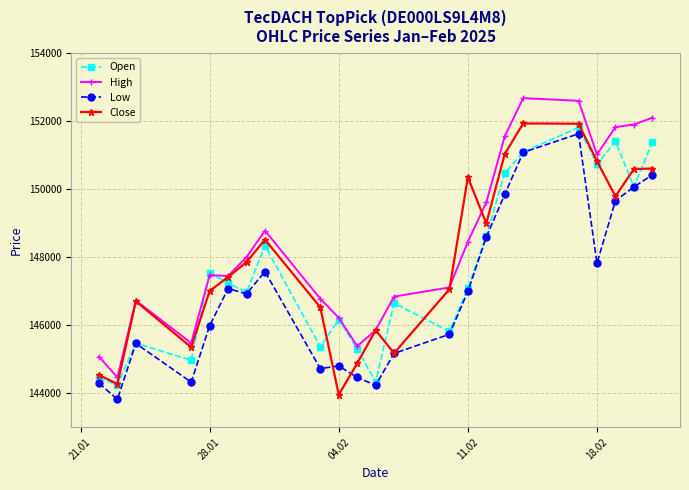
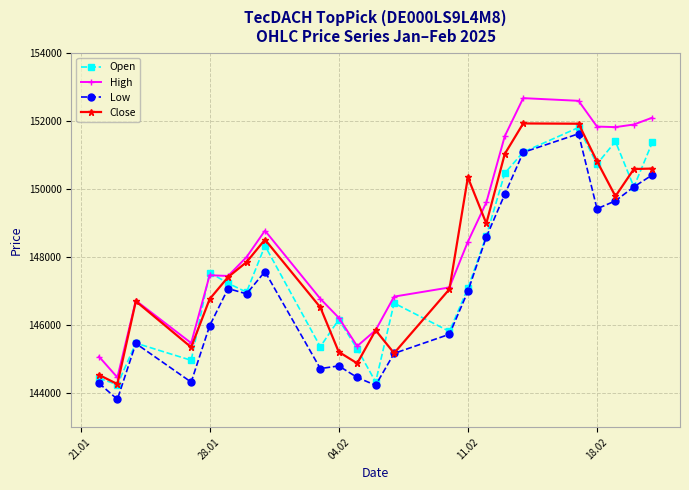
  {
    "Open": {
      "28.01": 147500,
      "11.02": 147100,
      "18.02": 150700
    },
    "High": {
      "28.01": 147500,
      "11.02": 148500,
-     "18.02": 151000
+     "18.02": 151800
    },
    "Low": {
      "28.01": 146000,
      "04.02": 144800,
      "11.02": 147000,
-     "18.02": 147800
+     "18.02": 149400
    },
    "Close": {
-     "28.01": 147000,
-     "04.02": 144000,
+     "28.01": 146800,
+     "04.02": 145200,
      "11.02": 150300,
      "18.02": 150800
    }
  }
